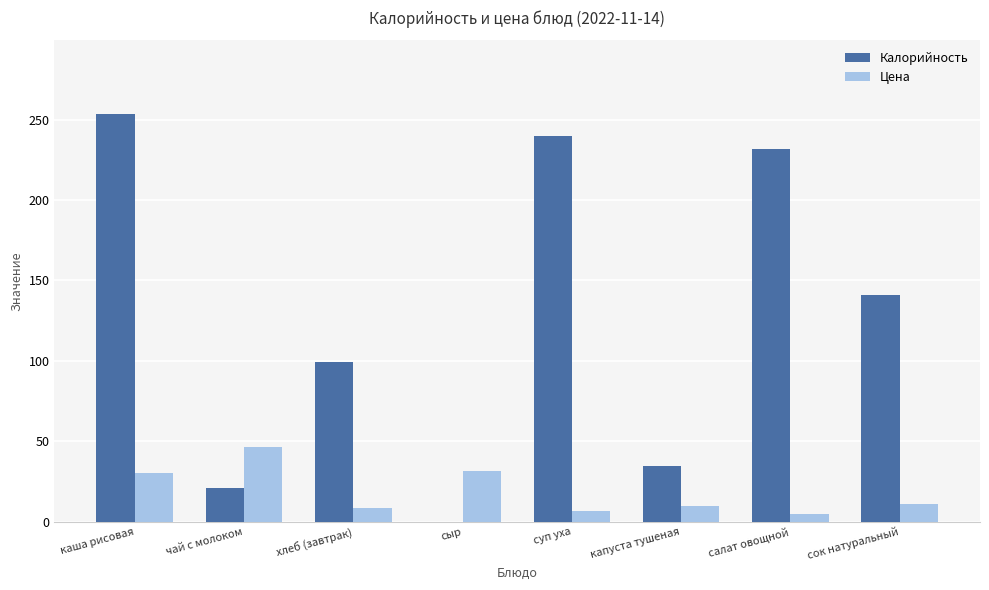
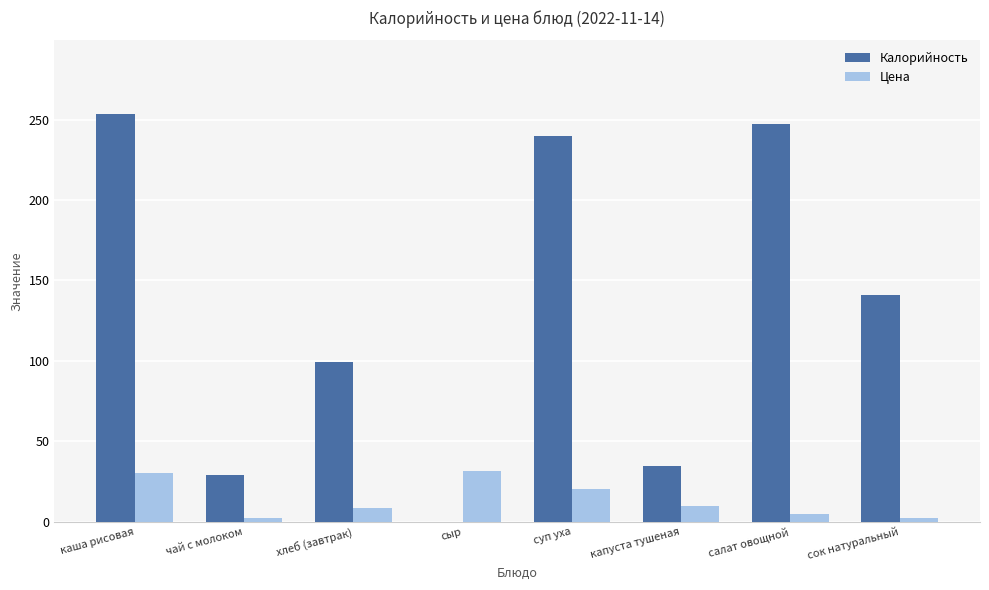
  {
    "Калорийность": {
      "каша рисовая": 254,
-     "чай с молоком": 21,
+     "чай с молоком": 29,
      "хлеб (завтрак)": 99,
      "суп уха": 240,
      "капуста тушеная": 35,
-     "салат овощной": 232,
+     "салат овощной": 247,
      "сок натуральный": 141
    },
    "Цена": {
      "каша рисовая": 30,
-     "чай с молоком": 47,
+     "чай с молоком": 3,
      "хлеб (завтрак)": 9,
      "сыр": 32,
-     "суп уха": 7,
+     "суп уха": 20,
      "капуста тушеная": 10,
      "салат овощной": 5,
-     "сок натуральный": 11
+     "сок натуральный": 3
    }
  }
